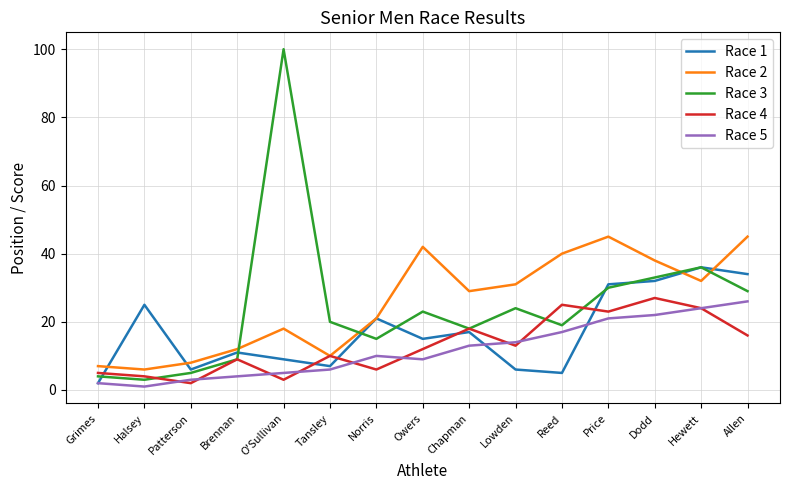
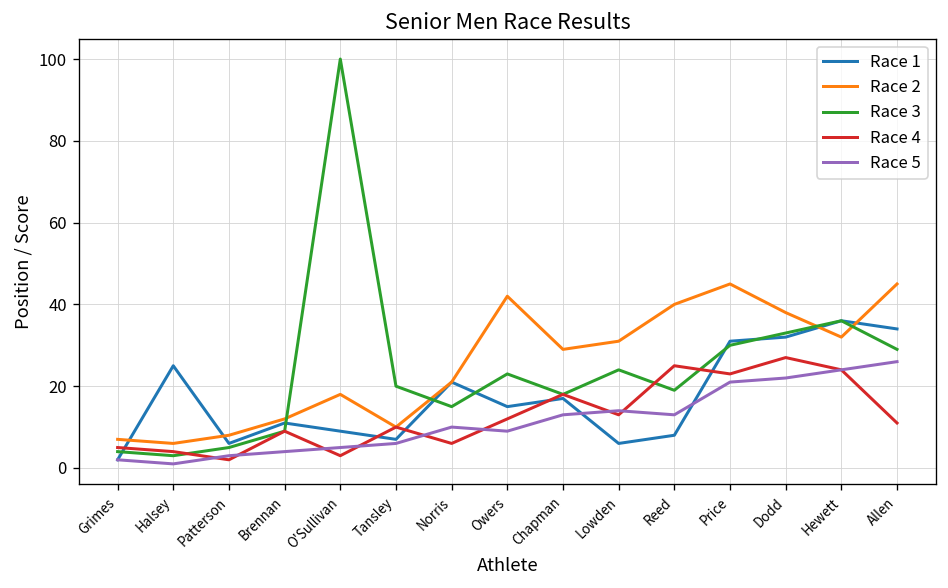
  {
    "Race 1": {
      "Halsey": 25,
      "Patterson": 6,
      "Brennan": 11,
      "O'Sullivan": 9,
      "Tansley": 7,
      "Owers": 15,
      "Chapman": 17,
      "Lowden": 6,
-     "Reed": 5,
+     "Reed": 8,
      "Price": 31,
      "Dodd": 32,
      "Allen": 34
    },
    "Race 2": {
      "Grimes": 7,
      "Halsey": 6,
      "Patterson": 8,
      "Brennan": 12,
      "O'Sullivan": 18,
      "Owers": 42,
      "Chapman": 29,
      "Lowden": 31,
      "Reed": 40,
      "Price": 45,
      "Dodd": 38,
      "Hewett": 32,
      "Allen": 45
    },
    "Race 3": {
      "Grimes": 4,
      "Halsey": 3,
      "Patterson": 5,
      "O'Sullivan": 100,
      "Tansley": 20,
      "Norris": 15,
      "Owers": 23,
      "Lowden": 24,
      "Reed": 19,
      "Price": 30,
      "Dodd": 33,
      "Allen": 29
    },
    "Race 4": {
      "Grimes": 5,
      "Halsey": 4,
      "Patterson": 2,
      "O'Sullivan": 3,
      "Norris": 6,
      "Owers": 12,
      "Lowden": 13,
      "Reed": 25,
      "Price": 23,
      "Dodd": 27,
-     "Allen": 16
+     "Allen": 11
    },
    "Race 5": {
      "Halsey": 1,
      "Patterson": 3,
      "Brennan": 4,
      "O'Sullivan": 5,
      "Tansley": 6,
      "Norris": 10,
      "Owers": 9,
      "Chapman": 13,
      "Lowden": 14,
-     "Reed": 17,
+     "Reed": 13,
      "Price": 21,
      "Dodd": 22,
      "Allen": 26
    }
  }
